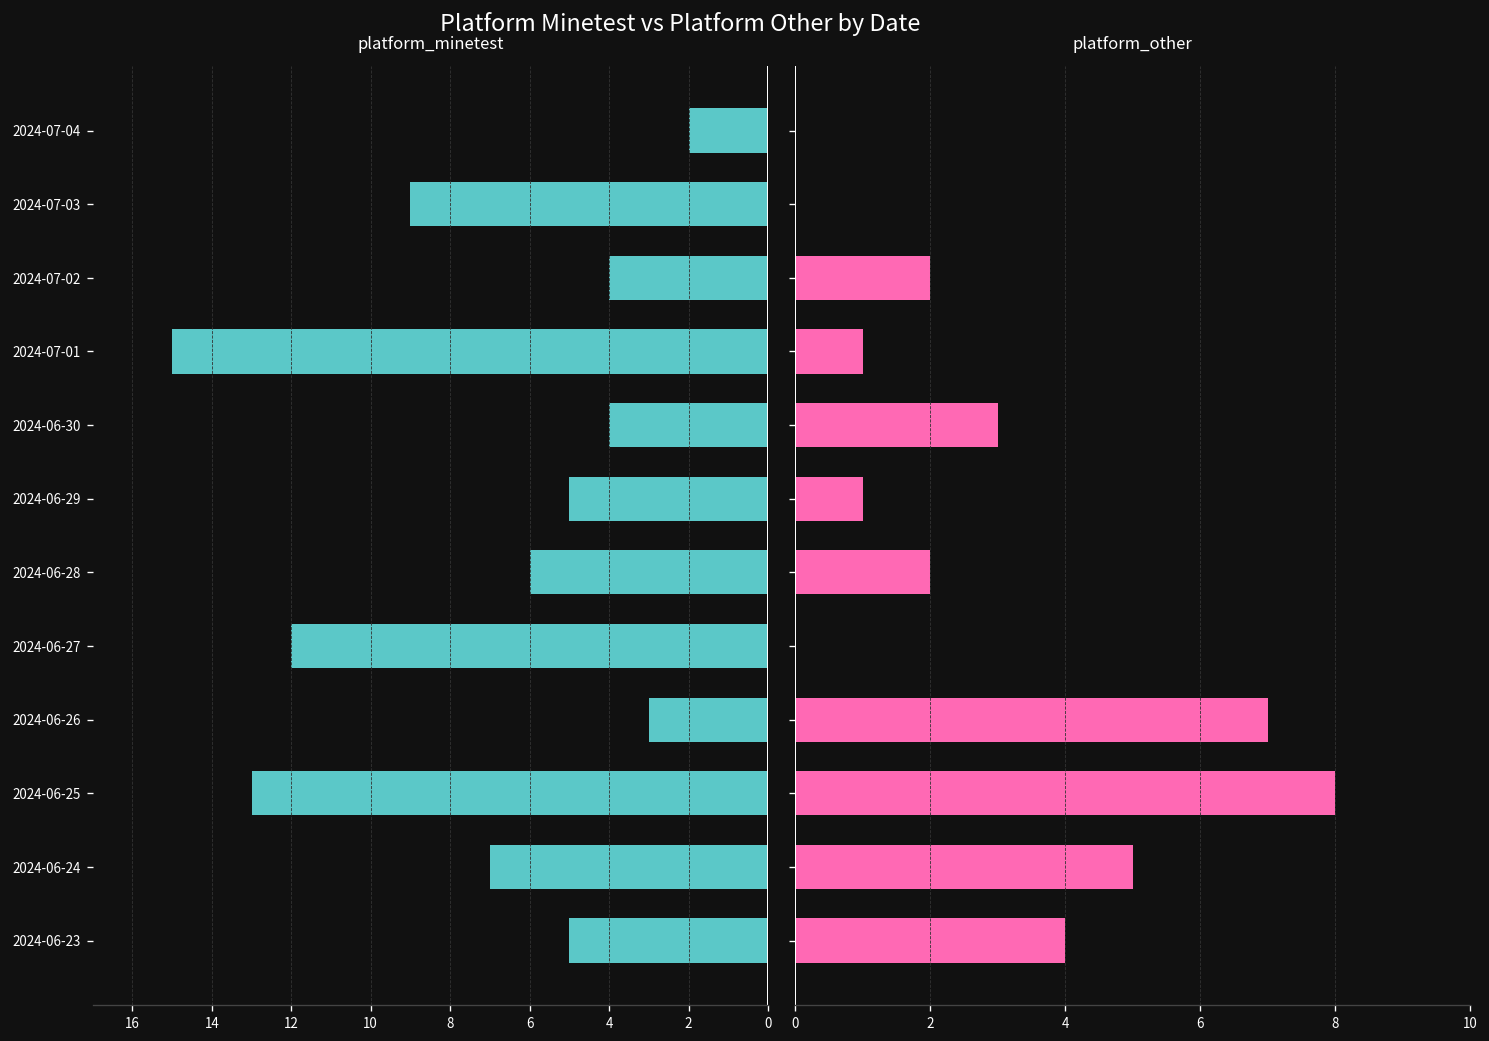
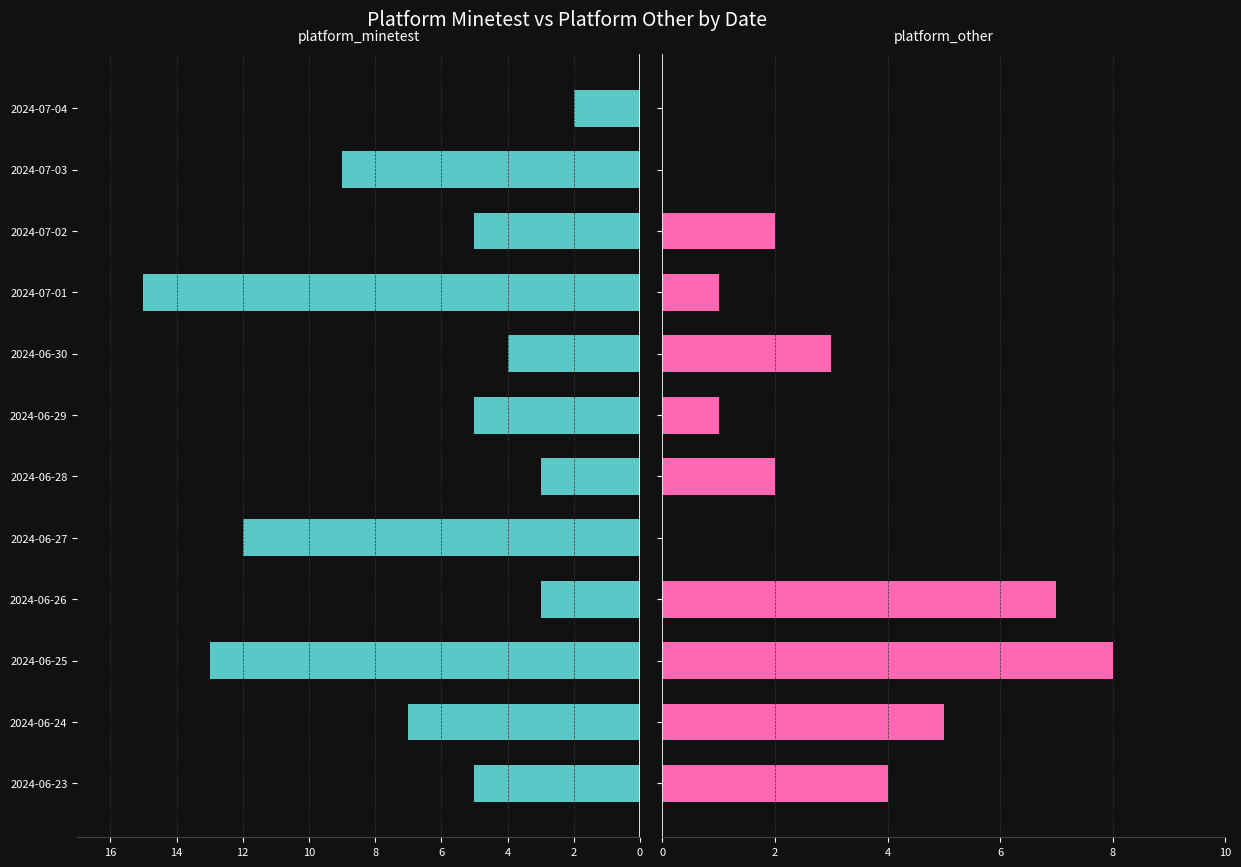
  {
    "platform_minetest": {
      "2024-07-04": 2,
      "2024-07-03": 9,
-     "2024-07-02": 4,
+     "2024-07-02": 5,
      "2024-07-01": 15,
      "2024-06-30": 4,
      "2024-06-29": 5,
-     "2024-06-28": 6,
+     "2024-06-28": 3,
      "2024-06-27": 12,
      "2024-06-26": 3,
      "2024-06-25": 13,
      "2024-06-24": 7,
      "2024-06-23": 5
    }
  }
